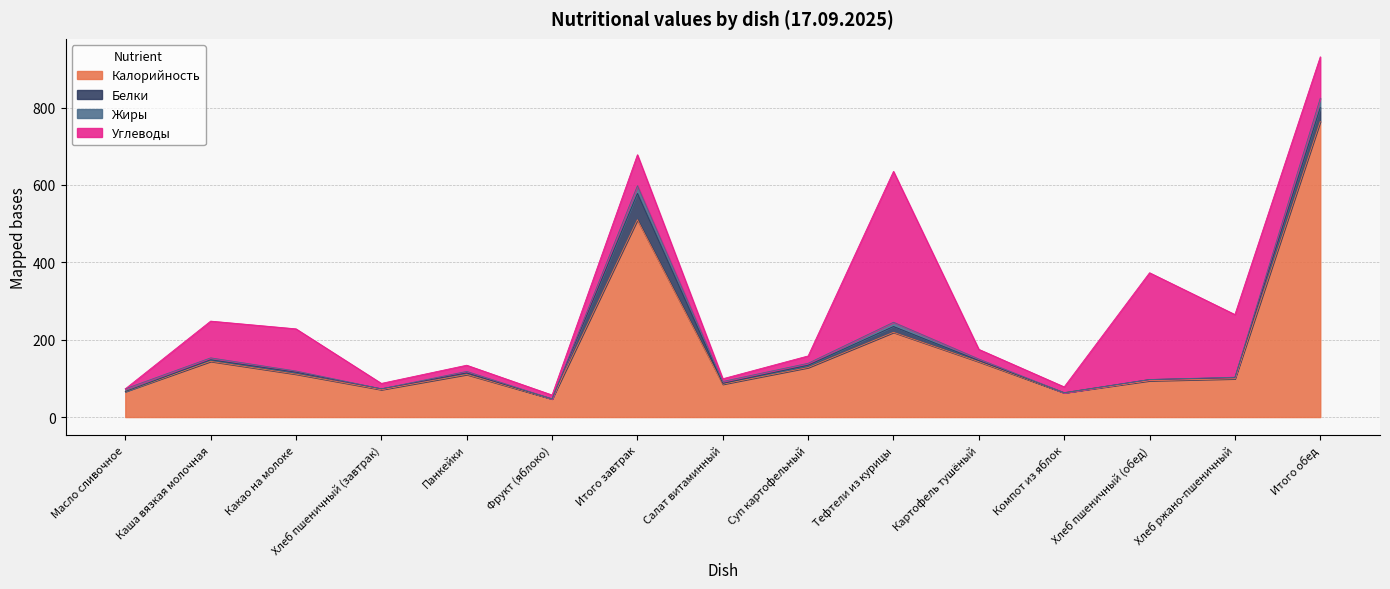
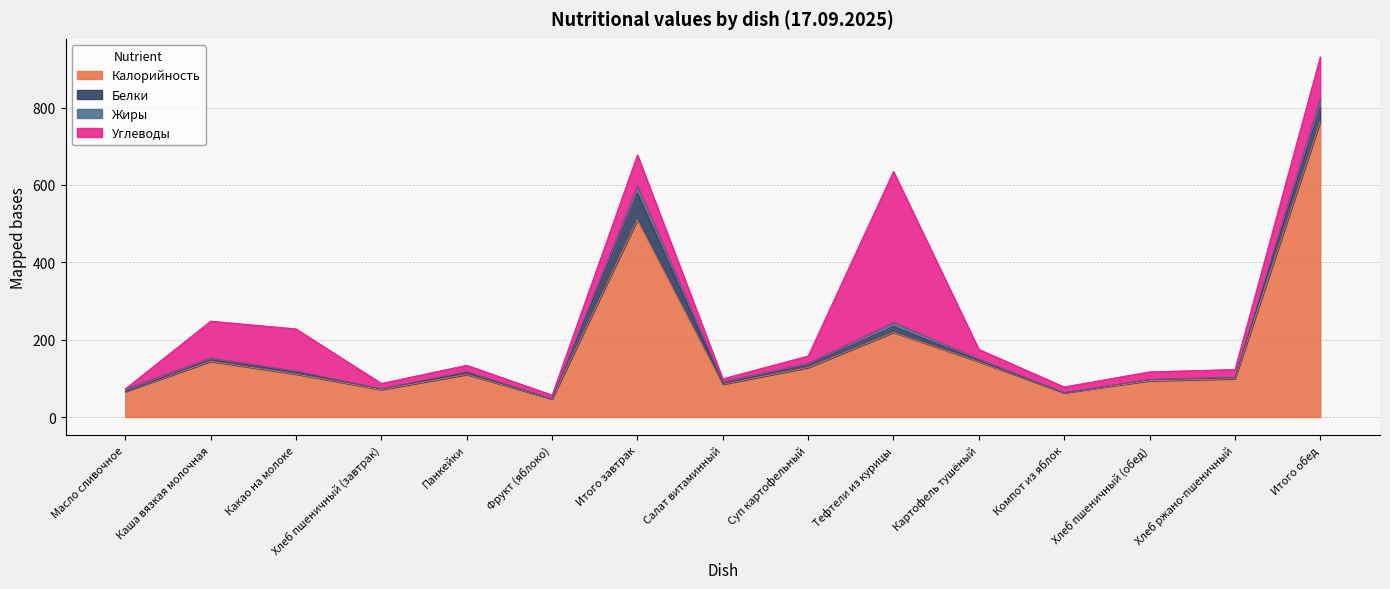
  {
    "Калорийность": {
      "Итого завтрак": 510,
      "Тефтели из курицы": 220,
      "Итого обед": 760
    },
    "Белки": {
      "Итого завтрак": 70,
      "Тефтели из курицы": 20,
      "Итого обед": 40
    },
    "Жиры": {
      "Итого завтрак": 20,
      "Тефтели из курицы": 10,
      "Итого обед": 20
    },
    "Углеводы": {
      "Каша вязкая молочная": 100,
      "Какао на молоке": 110,
      "Хлеб пшеничный (завтрак)": 10,
      "Панкейки": 20,
      "Фрукт (яблоко)": 10,
      "Итого завтрак": 80,
      "Салат витаминный": 10,
      "Суп картофельный": 20,
      "Тефтели из курицы": 390,
      "Картофель тушёный": 30,
      "Компот из яблок": 20,
-     "Хлеб пшеничный (обед)": 280,
-     "Хлеб ржано-пшеничный": 160,
+     "Хлеб пшеничный (обед)": 20,
+     "Хлеб ржано-пшеничный": 20,
      "Итого обед": 110
    }
  }
